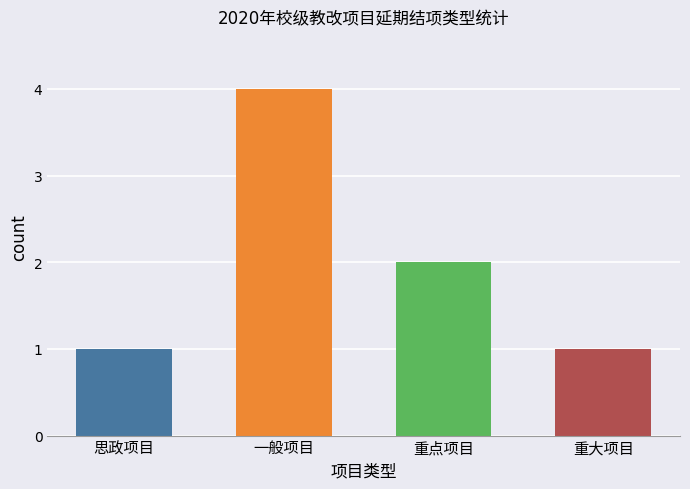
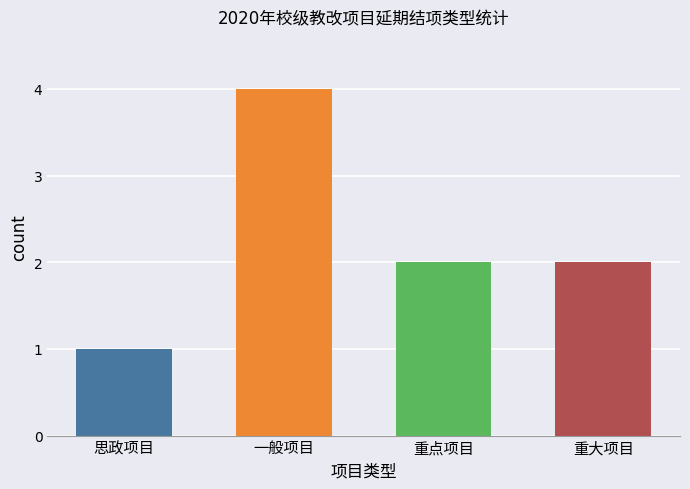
  {
    "思政项目": 1,
    "一般项目": 4,
    "重点项目": 2,
-   "重大项目": 1
+   "重大项目": 2
  }
